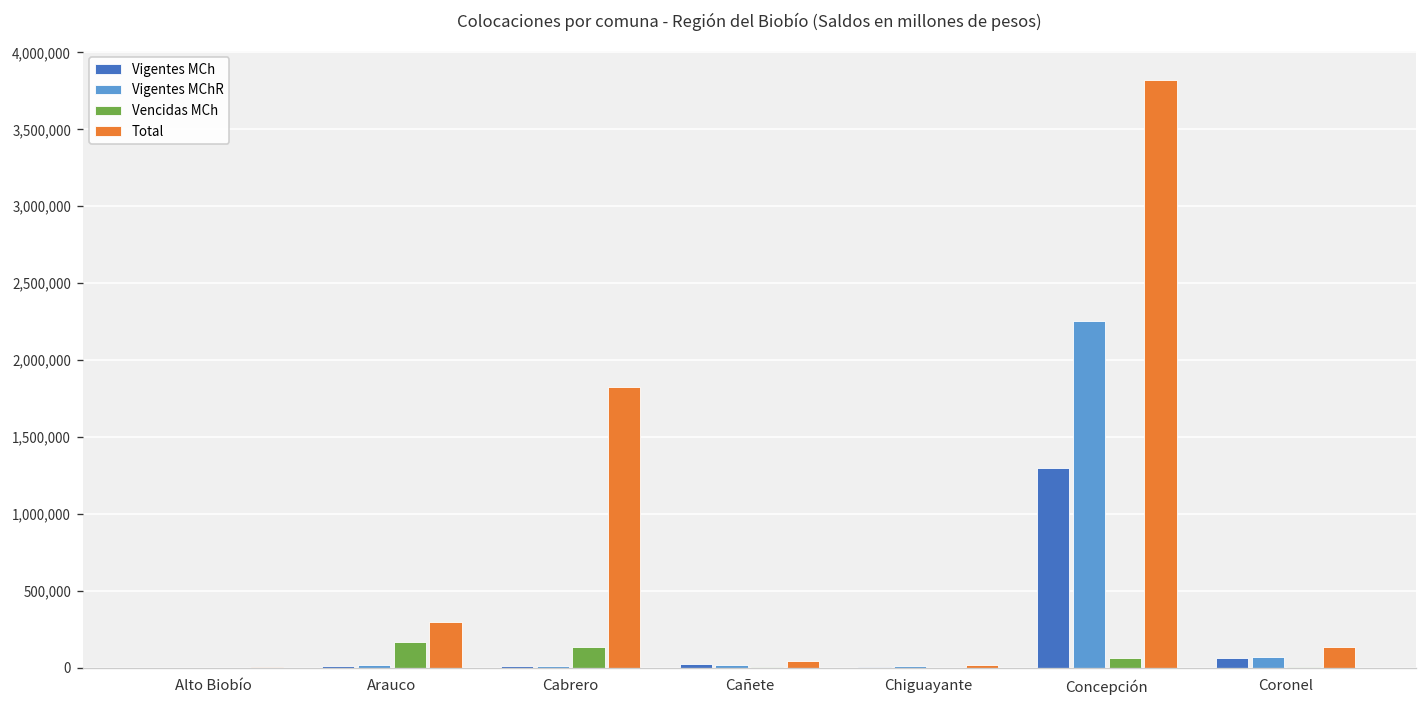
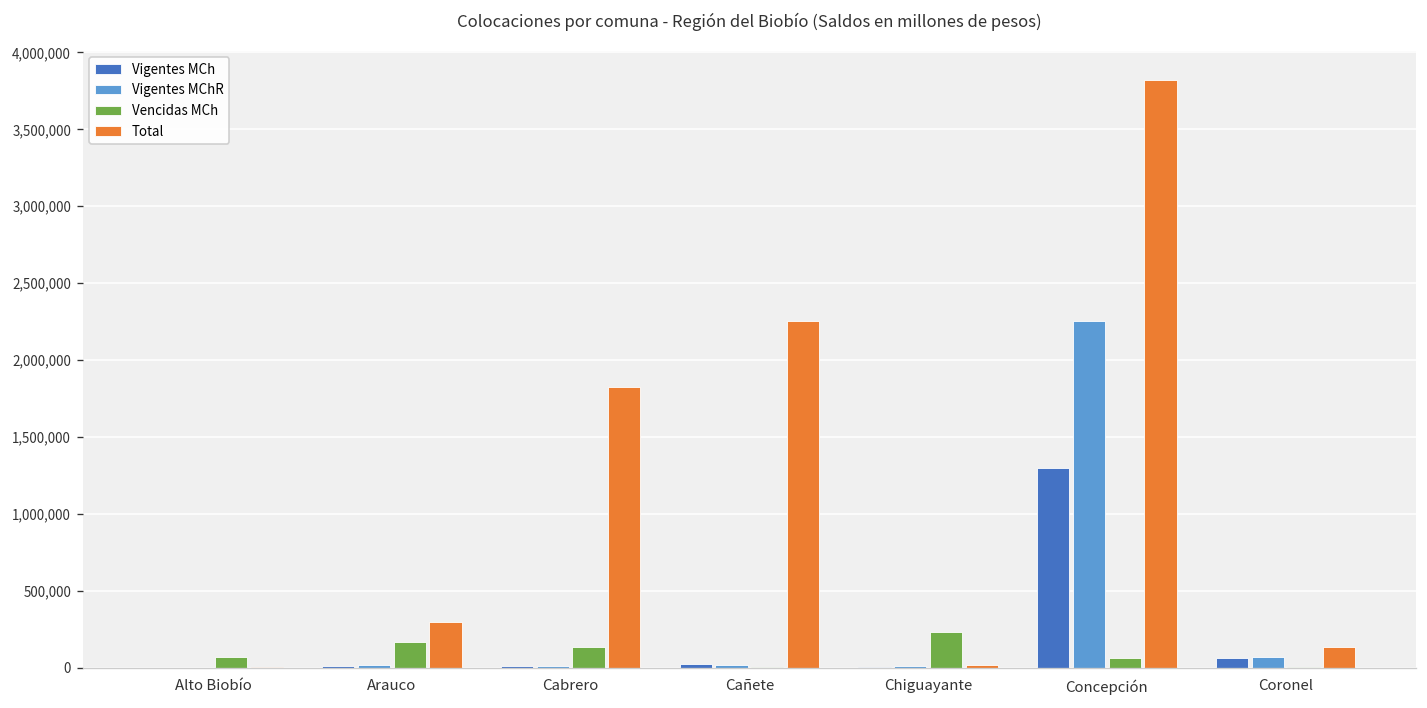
  {
    "Vencidas MCh": {
-     "Alto Biobío": "0",
+     "Alto Biobío": "70,000",
      "Arauco": "170,000",
      "Cabrero": "130,000",
-     "Chiguayante": "0",
+     "Chiguayante": "230,000",
      "Concepción": "60,000"
    },
    "Total": {
      "Arauco": "300,000",
      "Cabrero": "1,830,000",
-     "Cañete": "40,000",
+     "Cañete": "2,260,000",
      "Concepción": "3,820,000",
      "Coronel": "130,000"
    }
  }
